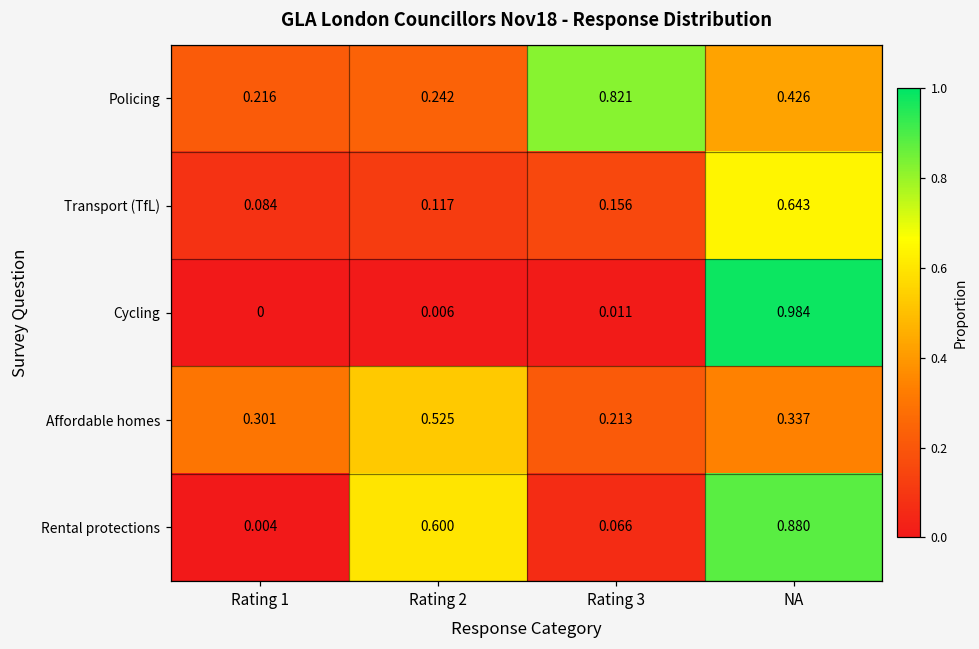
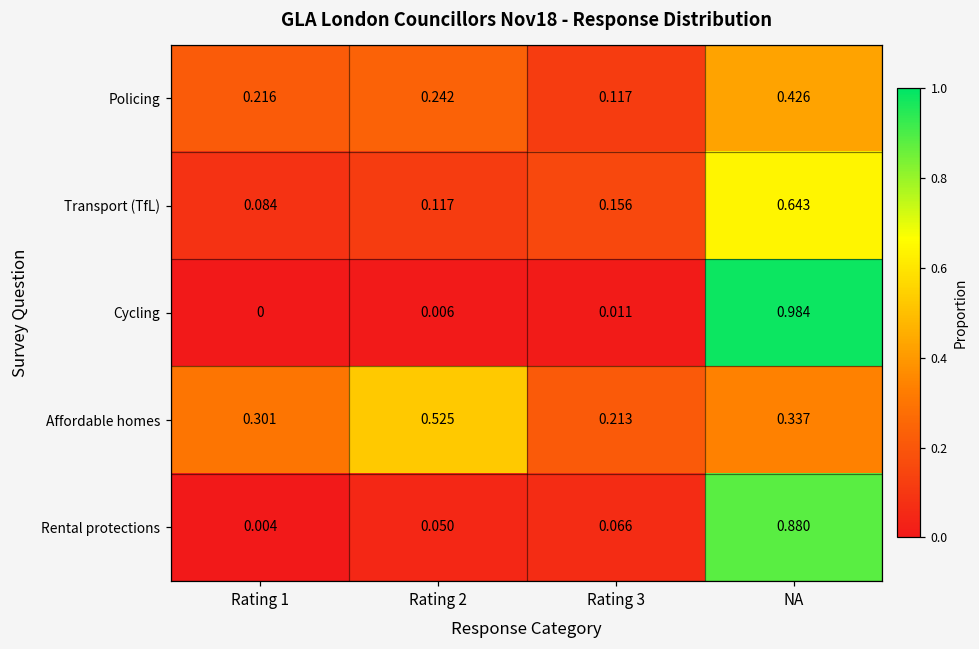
  {
    "Policing": {
      "Rating 1": 0.216,
      "Rating 2": 0.242,
-     "Rating 3": 0.821,
+     "Rating 3": 0.117,
      "NA": 0.426
    },
    "Transport (TfL)": {
      "Rating 1": 0.084,
      "Rating 2": 0.117,
      "Rating 3": 0.156,
      "NA": 0.643
    },
    "Cycling": {
      "Rating 1": 0,
      "Rating 2": 0.006,
      "Rating 3": 0.011,
      "NA": 0.984
    },
    "Affordable homes": {
      "Rating 1": 0.301,
      "Rating 2": 0.525,
      "Rating 3": 0.213,
      "NA": 0.337
    },
    "Rental protections": {
      "Rating 1": 0.004,
-     "Rating 2": 0.600,
+     "Rating 2": 0.050,
      "Rating 3": 0.066,
      "NA": 0.880
    }
  }
